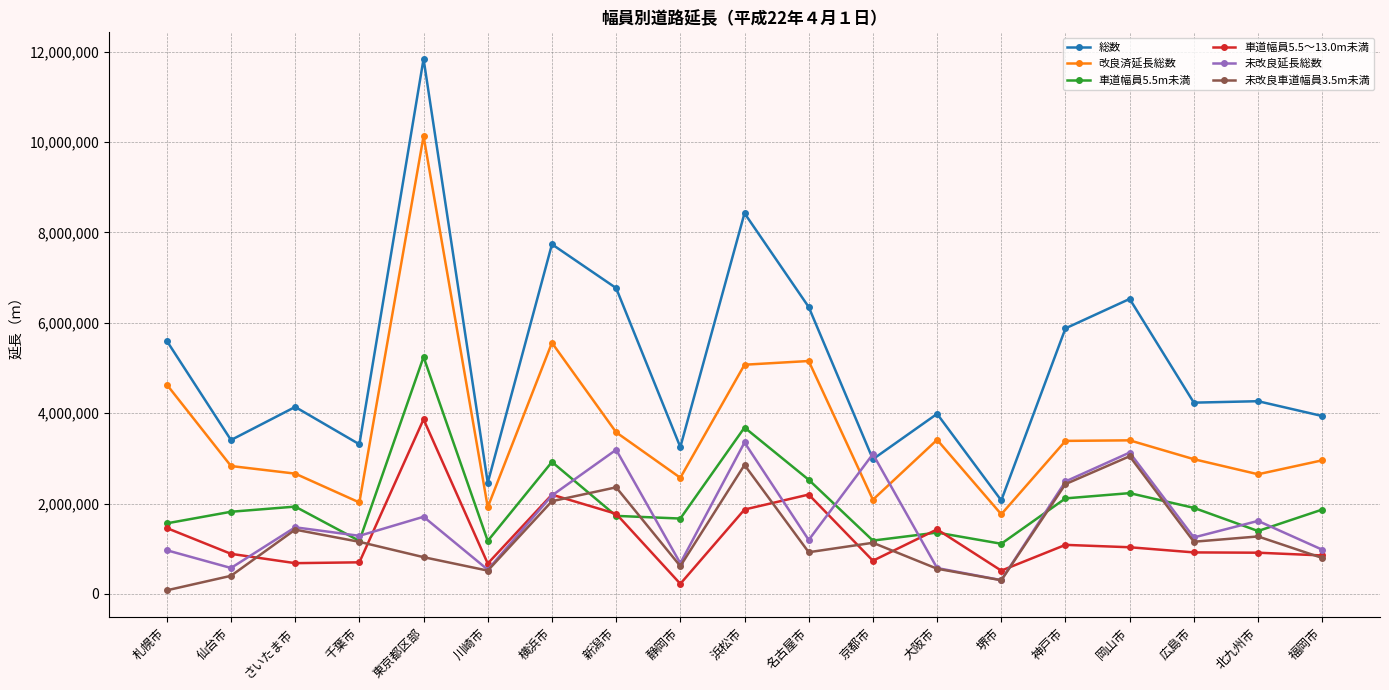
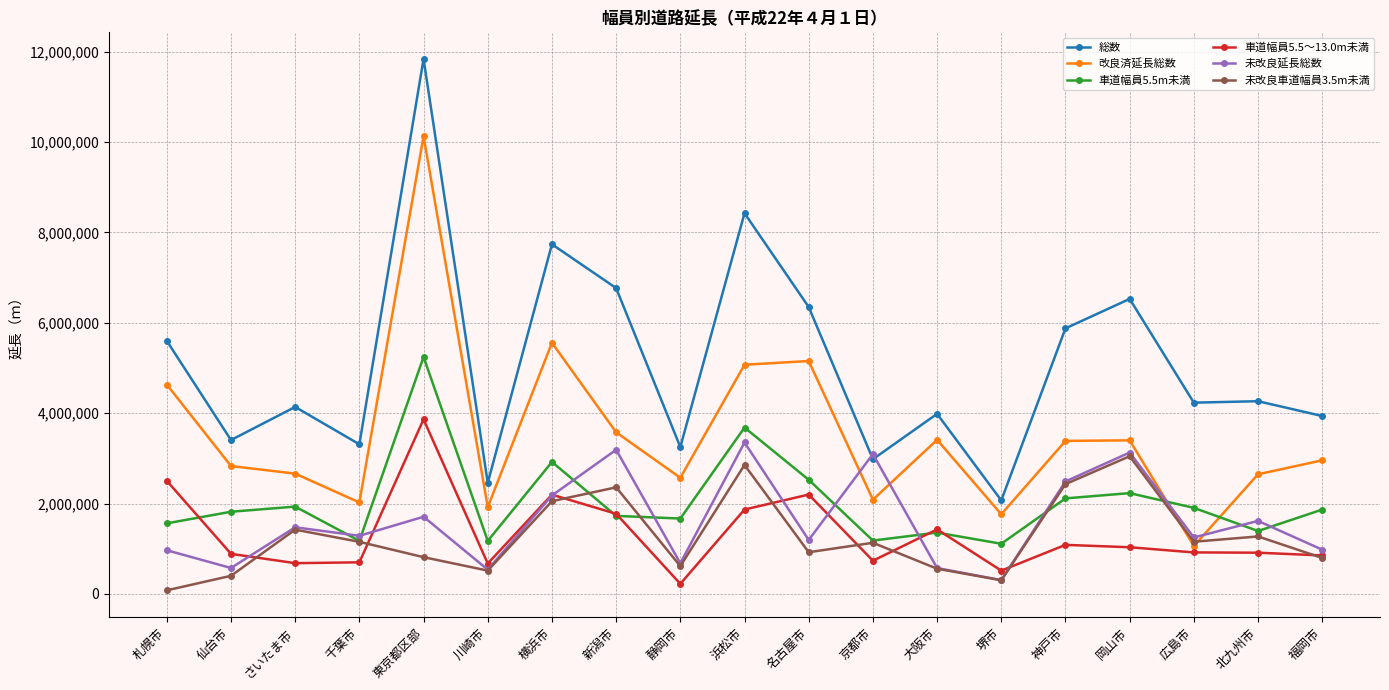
  {
    "総数": {
      "札幌市": "5,600,000",
      "仙台市": "3,400,000",
      "さいたま市": "4,100,000",
      "千葉市": "3,300,000",
      "東京都区部": "11,800,000",
      "川崎市": "2,500,000",
      "横浜市": "7,700,000",
      "新潟市": "6,800,000",
      "静岡市": "3,300,000",
      "浜松市": "8,400,000",
      "名古屋市": "6,300,000",
      "京都市": "3,000,000",
      "大阪市": "4,000,000",
      "堺市": "2,100,000",
      "神戸市": "5,900,000",
      "岡山市": "6,500,000",
      "広島市": "4,200,000",
      "北九州市": "4,300,000",
      "福岡市": "3,900,000"
    },
    "改良済延長総数": {
      "札幌市": "4,600,000",
      "仙台市": "2,800,000",
      "さいたま市": "2,700,000",
      "千葉市": "2,000,000",
      "東京都区部": "10,100,000",
      "川崎市": "1,900,000",
      "横浜市": "5,600,000",
      "新潟市": "3,600,000",
      "静岡市": "2,600,000",
      "浜松市": "5,100,000",
      "名古屋市": "5,200,000",
      "京都市": "2,100,000",
      "大阪市": "3,400,000",
      "堺市": "1,800,000",
      "神戸市": "3,400,000",
      "岡山市": "3,400,000",
-     "広島市": "3,000,000",
+     "広島市": "1,100,000",
      "北九州市": "2,600,000",
      "福岡市": "3,000,000"
    },
    "車道幅員5.5m未満": {
      "札幌市": "1,600,000",
      "仙台市": "1,800,000",
      "さいたま市": "1,900,000",
      "東京都区部": "5,200,000",
      "川崎市": "1,200,000",
      "横浜市": "2,900,000",
      "静岡市": "1,700,000",
      "浜松市": "3,700,000",
      "名古屋市": "2,500,000",
      "大阪市": "1,400,000",
      "堺市": "1,100,000",
      "神戸市": "2,100,000",
      "岡山市": "2,200,000",
      "広島市": "1,900,000",
      "北九州市": "1,400,000",
      "福岡市": "1,900,000"
    },
    "車道幅員5.5～13.0m未満": {
-     "札幌市": "1,500,000",
+     "札幌市": "2,500,000",
      "仙台市": "900,000",
      "さいたま市": "700,000",
      "千葉市": "700,000",
      "東京都区部": "3,900,000",
      "川崎市": "700,000",
      "静岡市": "200,000",
      "浜松市": "1,900,000",
      "名古屋市": "2,200,000",
      "京都市": "700,000",
      "大阪市": "1,400,000",
      "堺市": "500,000",
      "神戸市": "1,100,000",
      "岡山市": "1,000,000",
      "広島市": "900,000",
      "北九州市": "900,000",
      "福岡市": "900,000"
    },
    "未改良延長総数": {
      "札幌市": "1,000,000",
      "仙台市": "600,000",
      "千葉市": "1,300,000",
      "東京都区部": "1,700,000",
      "新潟市": "3,200,000",
      "静岡市": "700,000",
      "浜松市": "3,400,000",
      "名古屋市": "1,200,000",
      "京都市": "3,100,000",
      "神戸市": "2,500,000",
      "岡山市": "3,100,000",
      "広島市": "1,300,000",
      "北九州市": "1,600,000",
      "福岡市": "1,000,000"
    },
    "未改良車道幅員3.5m未満": {
      "札幌市": "100,000",
      "仙台市": "400,000",
      "東京都区部": "800,000",
      "横浜市": "2,100,000",
      "新潟市": "2,400,000",
      "静岡市": "600,000",
      "浜松市": "2,900,000",
      "名古屋市": "900,000",
      "神戸市": "2,400,000",
      "岡山市": "3,000,000",
      "広島市": "1,200,000",
      "北九州市": "1,300,000",
      "福岡市": "800,000"
    }
  }
